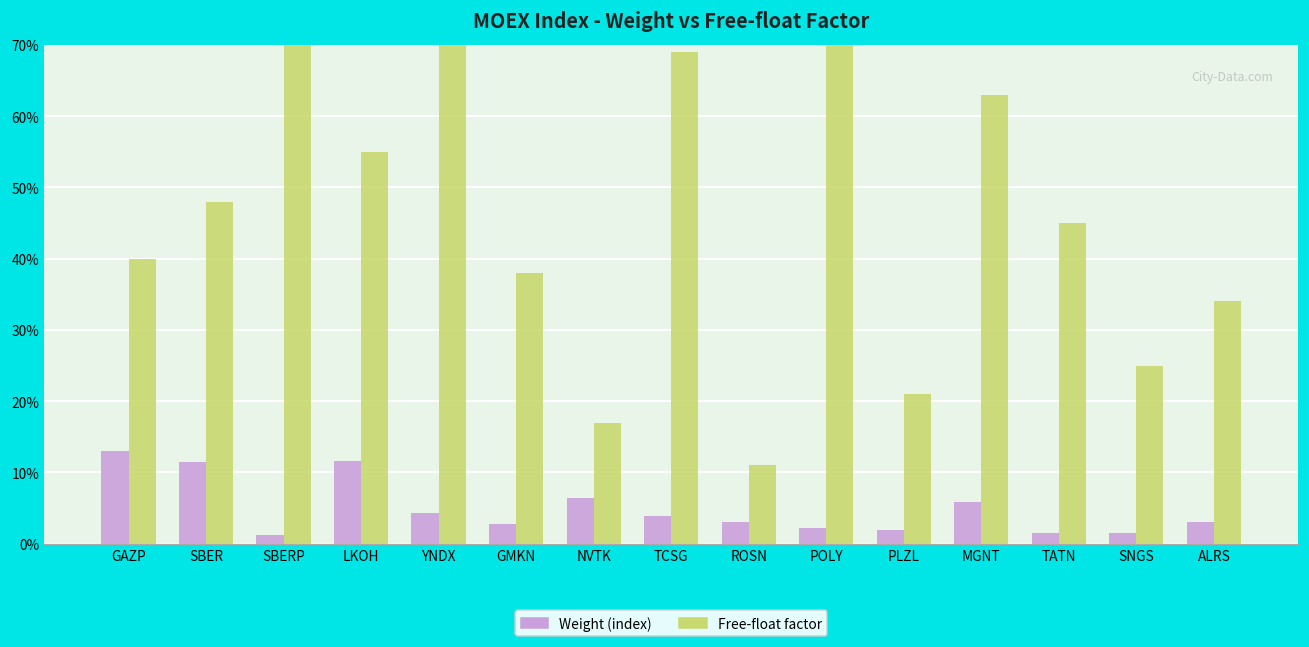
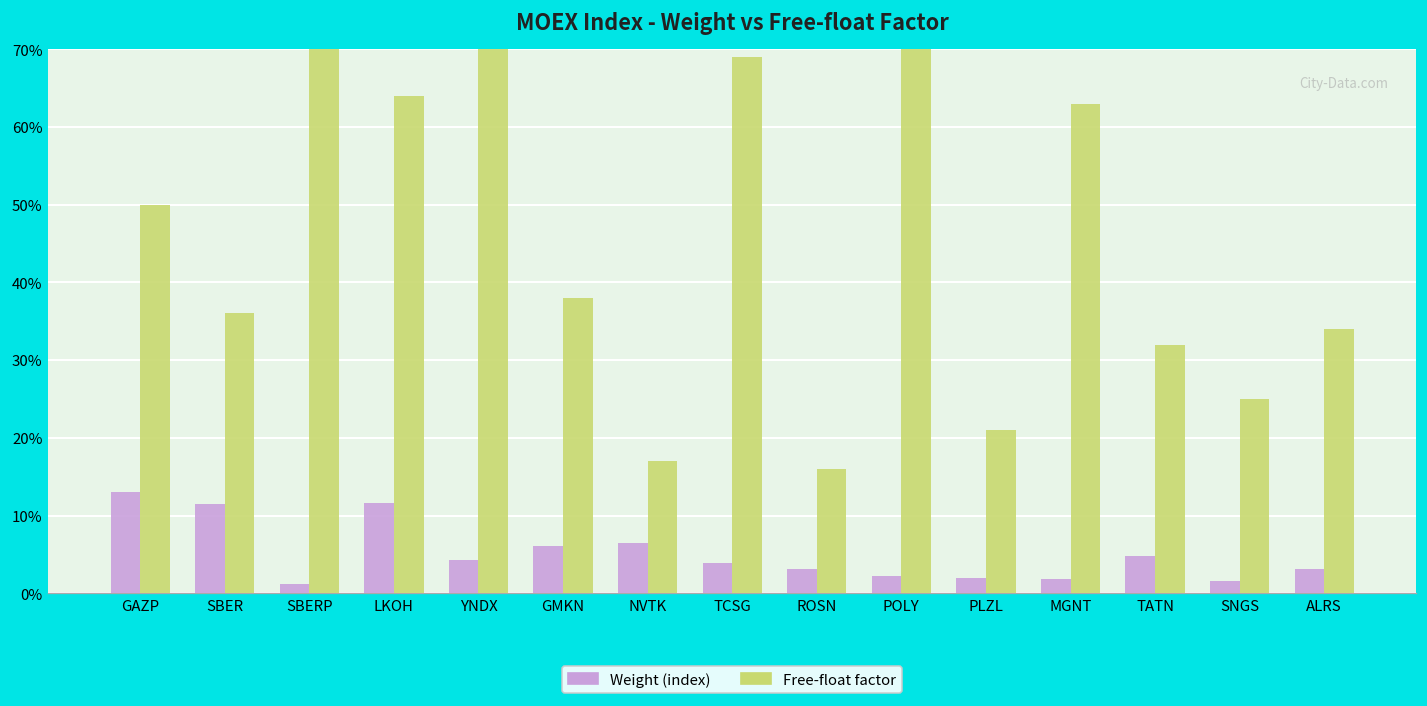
  {
    "Weight (index)": {
      "GAZP": "13%",
      "SBER": "11%",
      "SBERP": "1%",
      "LKOH": "12%",
      "YNDX": "4%",
-     "GMKN": "3%",
+     "GMKN": "6%",
      "NVTK": "6%",
      "TCSG": "4%",
      "ROSN": "3%",
      "POLY": "2%",
      "PLZL": "2%",
-     "MGNT": "6%",
-     "TATN": "2%",
+     "MGNT": "2%",
+     "TATN": "5%",
      "SNGS": "2%",
      "ALRS": "3%"
    },
    "Free-float factor": {
-     "GAZP": "40%",
-     "SBER": "48%",
-     "LKOH": "55%",
+     "GAZP": "50%",
+     "SBER": "36%",
+     "LKOH": "64%",
      "GMKN": "38%",
      "NVTK": "17%",
      "TCSG": "69%",
-     "ROSN": "11%",
+     "ROSN": "16%",
      "PLZL": "21%",
      "MGNT": "63%",
-     "TATN": "45%",
+     "TATN": "32%",
      "SNGS": "25%",
      "ALRS": "34%"
    }
  }
